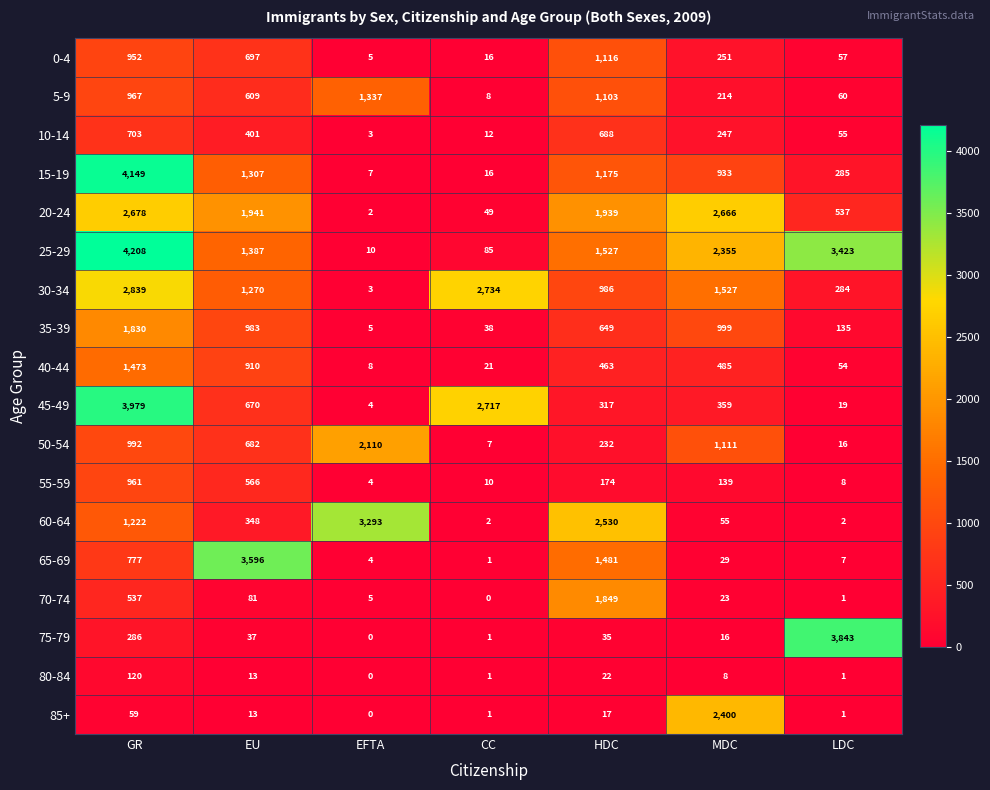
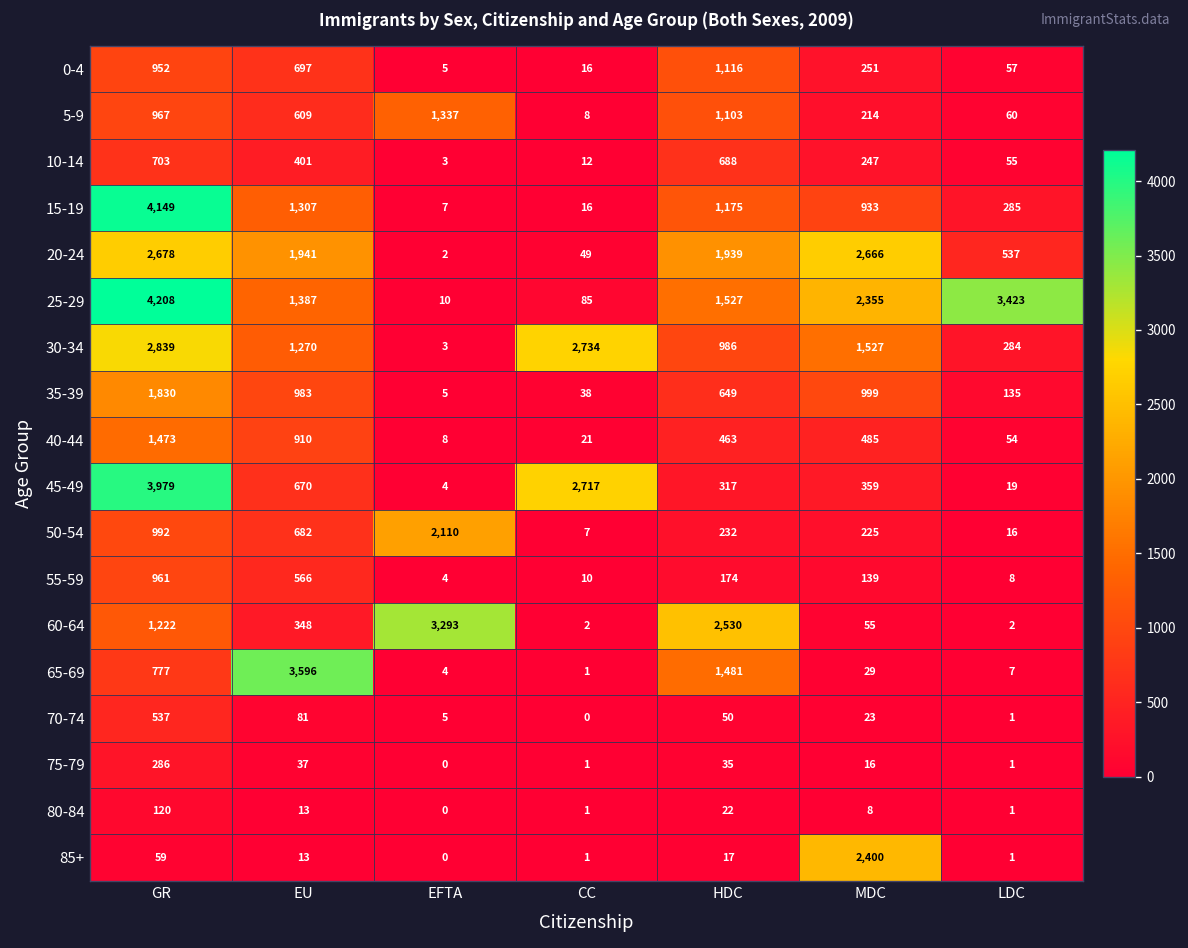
  {
    "0-4": {
      "GR": "952",
      "EU": "697",
      "EFTA": "5",
      "CC": "16",
      "HDC": "1,116",
      "MDC": "251",
      "LDC": "57"
    },
    "5-9": {
      "GR": "967",
      "EU": "609",
      "EFTA": "1,337",
      "CC": "8",
      "HDC": "1,103",
      "MDC": "214",
      "LDC": "60"
    },
    "10-14": {
      "GR": "703",
      "EU": "401",
      "EFTA": "3",
      "CC": "12",
      "HDC": "688",
      "MDC": "247",
      "LDC": "55"
    },
    "15-19": {
      "GR": "4,149",
      "EU": "1,307",
      "EFTA": "7",
      "CC": "16",
      "HDC": "1,175",
      "MDC": "933",
      "LDC": "285"
    },
    "20-24": {
      "GR": "2,678",
      "EU": "1,941",
      "EFTA": "2",
      "CC": "49",
      "HDC": "1,939",
      "MDC": "2,666",
      "LDC": "537"
    },
    "25-29": {
      "GR": "4,208",
      "EU": "1,387",
      "EFTA": "10",
      "CC": "85",
      "HDC": "1,527",
      "MDC": "2,355",
      "LDC": "3,423"
    },
    "30-34": {
      "GR": "2,839",
      "EU": "1,270",
      "EFTA": "3",
      "CC": "2,734",
      "HDC": "986",
      "MDC": "1,527",
      "LDC": "284"
    },
    "35-39": {
      "GR": "1,830",
      "EU": "983",
      "EFTA": "5",
      "CC": "38",
      "HDC": "649",
      "MDC": "999",
      "LDC": "135"
    },
    "40-44": {
      "GR": "1,473",
      "EU": "910",
      "EFTA": "8",
      "CC": "21",
      "HDC": "463",
      "MDC": "485",
      "LDC": "54"
    },
    "45-49": {
      "GR": "3,979",
      "EU": "670",
      "EFTA": "4",
      "CC": "2,717",
      "HDC": "317",
      "MDC": "359",
      "LDC": "19"
    },
    "50-54": {
      "GR": "992",
      "EU": "682",
      "EFTA": "2,110",
      "CC": "7",
      "HDC": "232",
-     "MDC": "1,111",
+     "MDC": "225",
      "LDC": "16"
    },
    "55-59": {
      "GR": "961",
      "EU": "566",
      "EFTA": "4",
      "CC": "10",
      "HDC": "174",
      "MDC": "139",
      "LDC": "8"
    },
    "60-64": {
      "GR": "1,222",
      "EU": "348",
      "EFTA": "3,293",
      "CC": "2",
      "HDC": "2,530",
      "MDC": "55",
      "LDC": "2"
    },
    "65-69": {
      "GR": "777",
      "EU": "3,596",
      "EFTA": "4",
      "CC": "1",
      "HDC": "1,481",
      "MDC": "29",
      "LDC": "7"
    },
    "70-74": {
      "GR": "537",
      "EU": "81",
      "EFTA": "5",
      "CC": "0",
-     "HDC": "1,849",
+     "HDC": "50",
      "MDC": "23",
      "LDC": "1"
    },
    "75-79": {
      "GR": "286",
      "EU": "37",
      "EFTA": "0",
      "CC": "1",
      "HDC": "35",
      "MDC": "16",
-     "LDC": "3,843"
+     "LDC": "1"
    },
    "80-84": {
      "GR": "120",
      "EU": "13",
      "EFTA": "0",
      "CC": "1",
      "HDC": "22",
      "MDC": "8",
      "LDC": "1"
    },
    "85+": {
      "GR": "59",
      "EU": "13",
      "EFTA": "0",
      "CC": "1",
      "HDC": "17",
      "MDC": "2,400",
      "LDC": "1"
    }
  }
